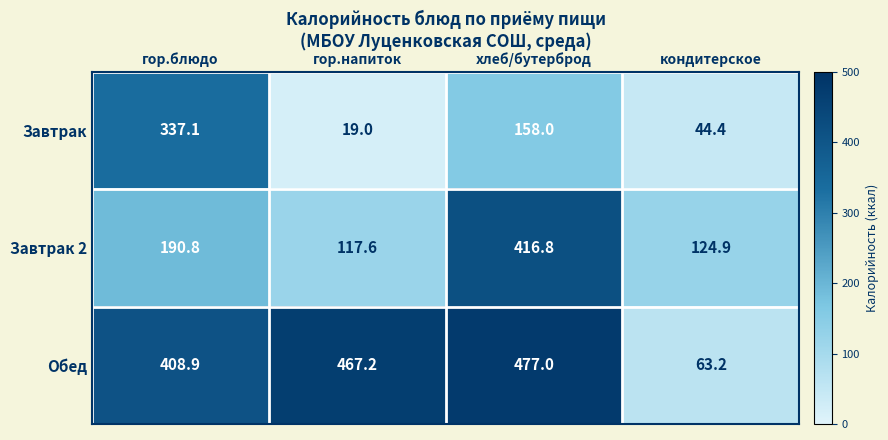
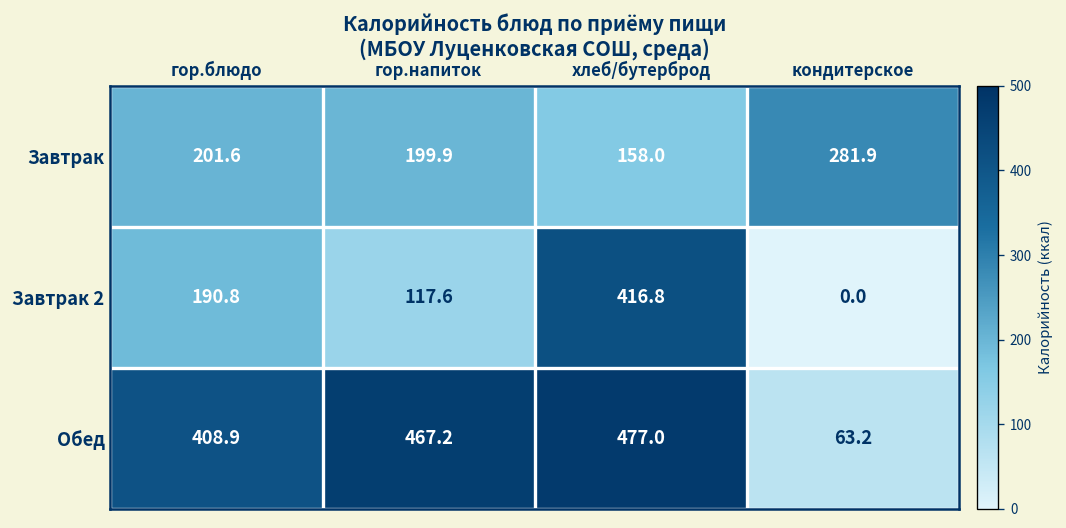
  {
    "Завтрак": {
-     "гор.блюдо": 337.1,
-     "гор.напиток": 19.0,
+     "гор.блюдо": 201.6,
+     "гор.напиток": 199.9,
      "хлеб/бутерброд": 158.0,
-     "кондитерское": 44.4
+     "кондитерское": 281.9
    },
    "Завтрак 2": {
      "гор.блюдо": 190.8,
      "гор.напиток": 117.6,
      "хлеб/бутерброд": 416.8,
-     "кондитерское": 124.9
+     "кондитерское": 0.0
    },
    "Обед": {
      "гор.блюдо": 408.9,
      "гор.напиток": 467.2,
      "хлеб/бутерброд": 477.0,
      "кондитерское": 63.2
    }
  }
